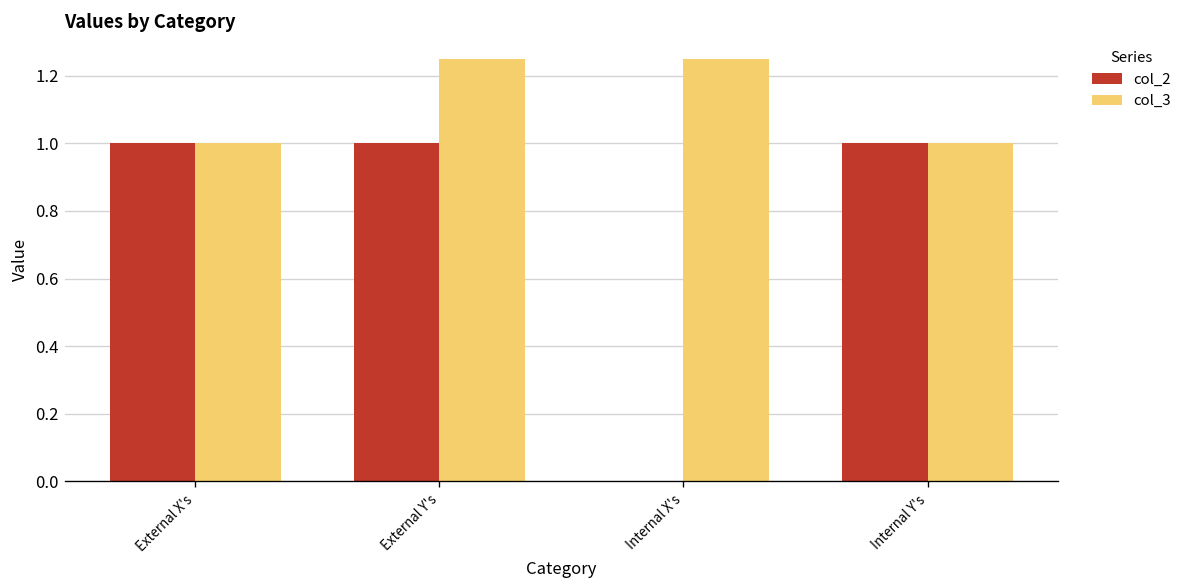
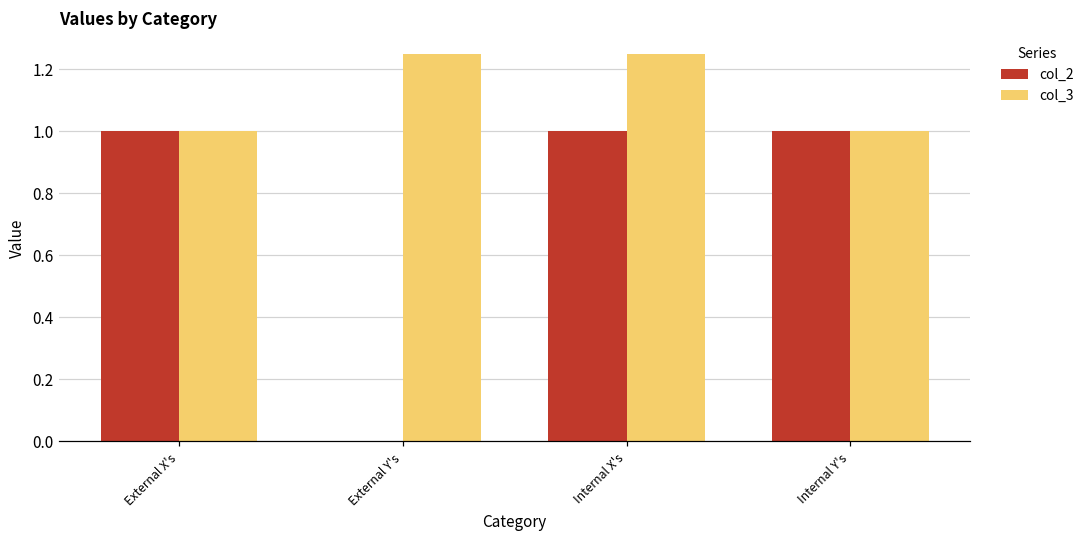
  {
    "col_2": {
      "External X's": 1,
-     "External Y's": 1,
-     "Internal X's": 0,
+     "External Y's": 0,
+     "Internal X's": 1,
      "Internal Y's": 1
    },
    "col_3": {
      "External X's": 1,
      "External Y's": 1.25,
      "Internal X's": 1.25,
      "Internal Y's": 1
    }
  }
